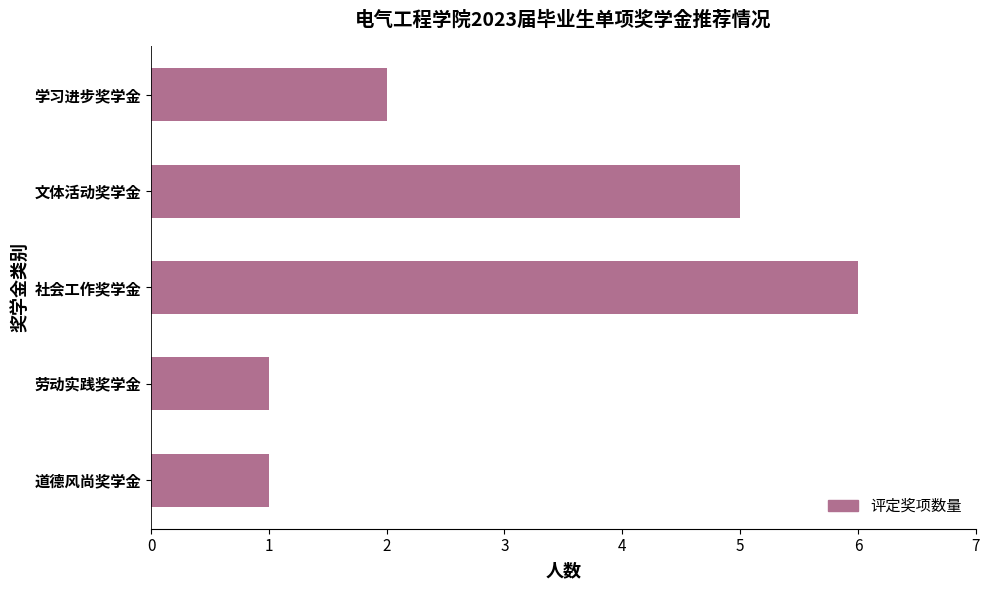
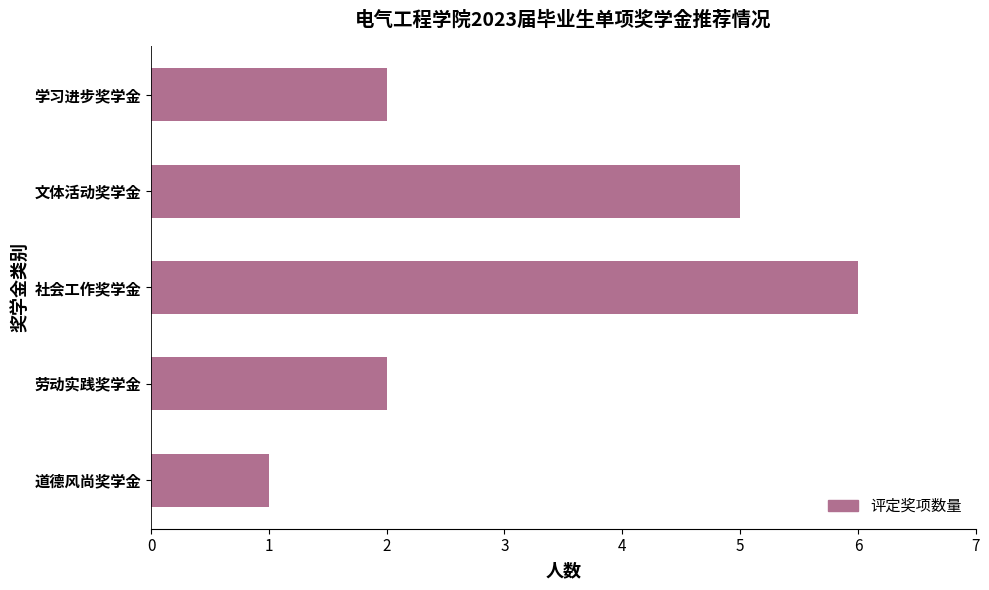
  {
    "学习进步奖学金": 2,
    "文体活动奖学金": 5,
    "社会工作奖学金": 6,
-   "劳动实践奖学金": 1,
+   "劳动实践奖学金": 2,
    "道德风尚奖学金": 1
  }
